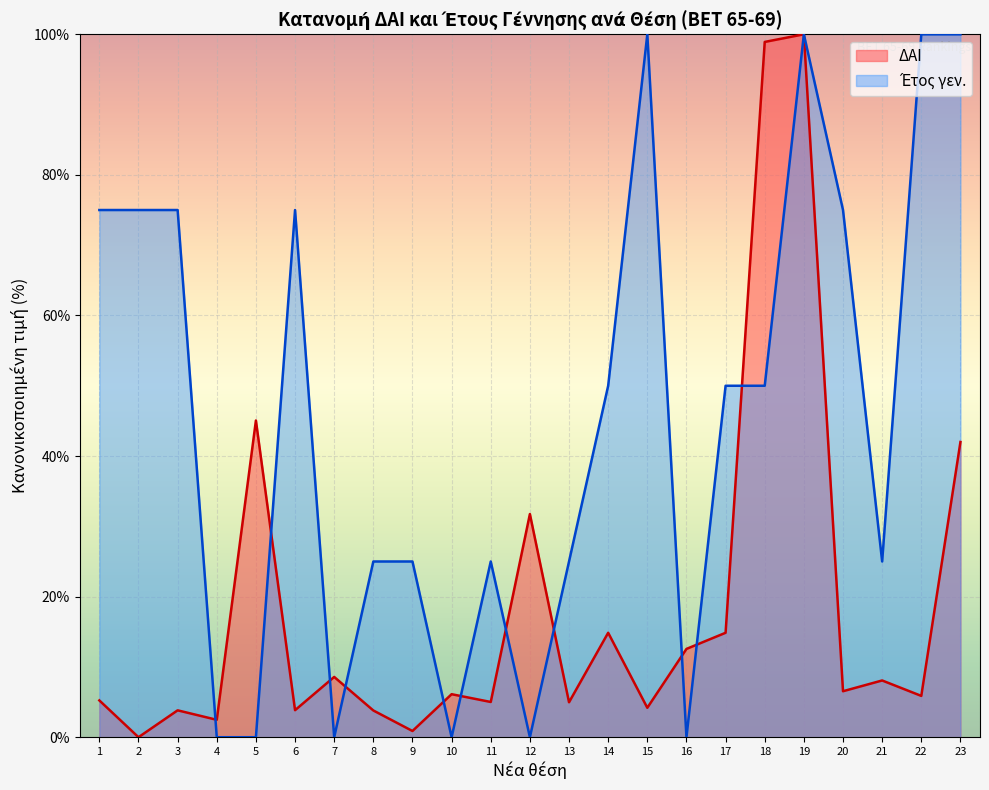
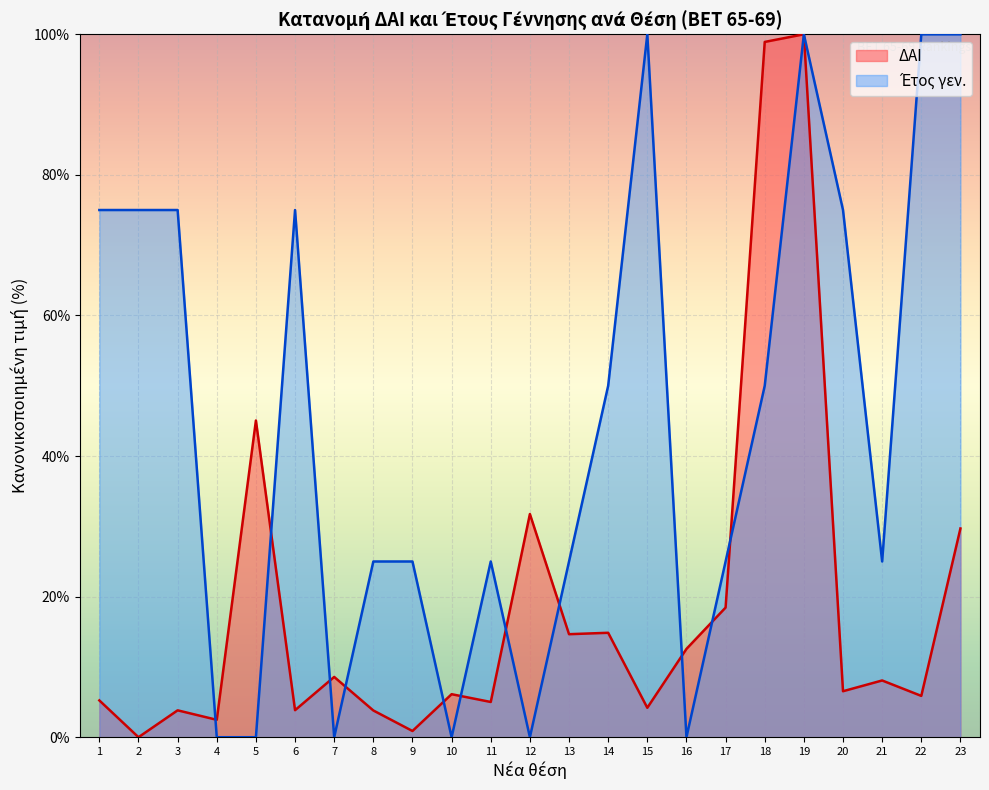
  {
    "ΔΑΙ": {
      "1": "5%",
      "2": "0%",
      "3": "4%",
      "4": "2%",
      "5": "45%",
      "6": "4%",
      "7": "9%",
      "8": "4%",
      "9": "1%",
      "10": "6%",
      "11": "5%",
      "12": "32%",
-     "13": "5%",
+     "13": "15%",
      "14": "15%",
      "15": "4%",
      "16": "13%",
-     "17": "15%",
+     "17": "18%",
      "18": "99%",
      "20": "7%",
      "21": "8%",
      "22": "6%",
-     "23": "42%"
+     "23": "30%"
    },
    "Έτος γεν.": {
      "1": "75%",
      "2": "75%",
      "3": "75%",
      "4": "0%",
      "5": "0%",
      "6": "75%",
      "7": "0%",
      "8": "25%",
      "9": "25%",
      "10": "0%",
      "11": "25%",
      "12": "0%",
      "13": "25%",
      "14": "50%",
      "15": "100%",
      "16": "0%",
-     "17": "50%",
+     "17": "25%",
      "18": "50%",
      "20": "75%",
      "21": "25%"
    }
  }
